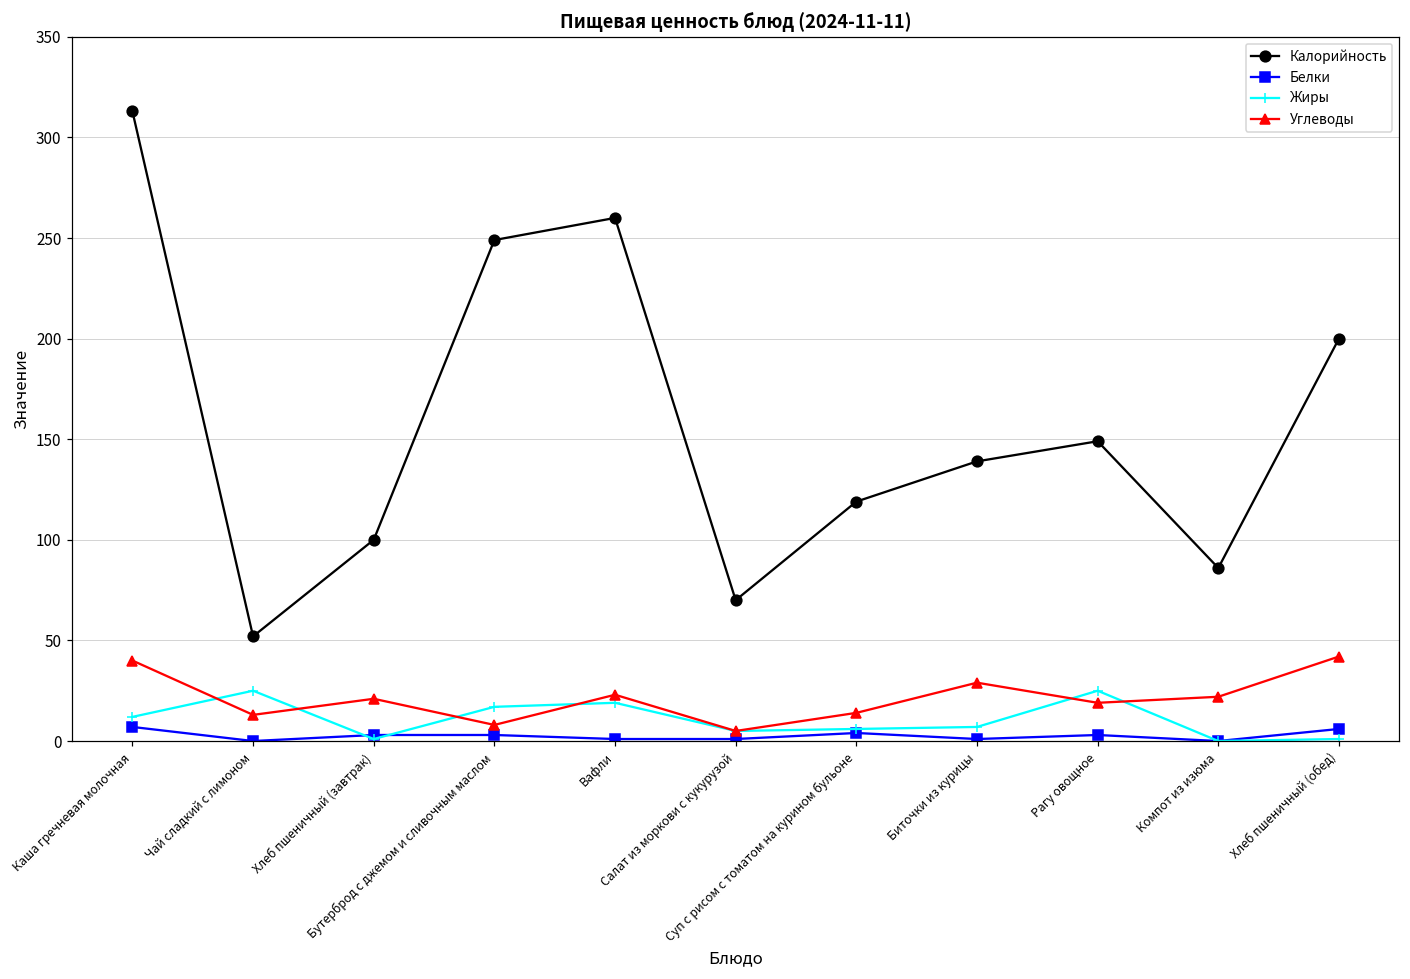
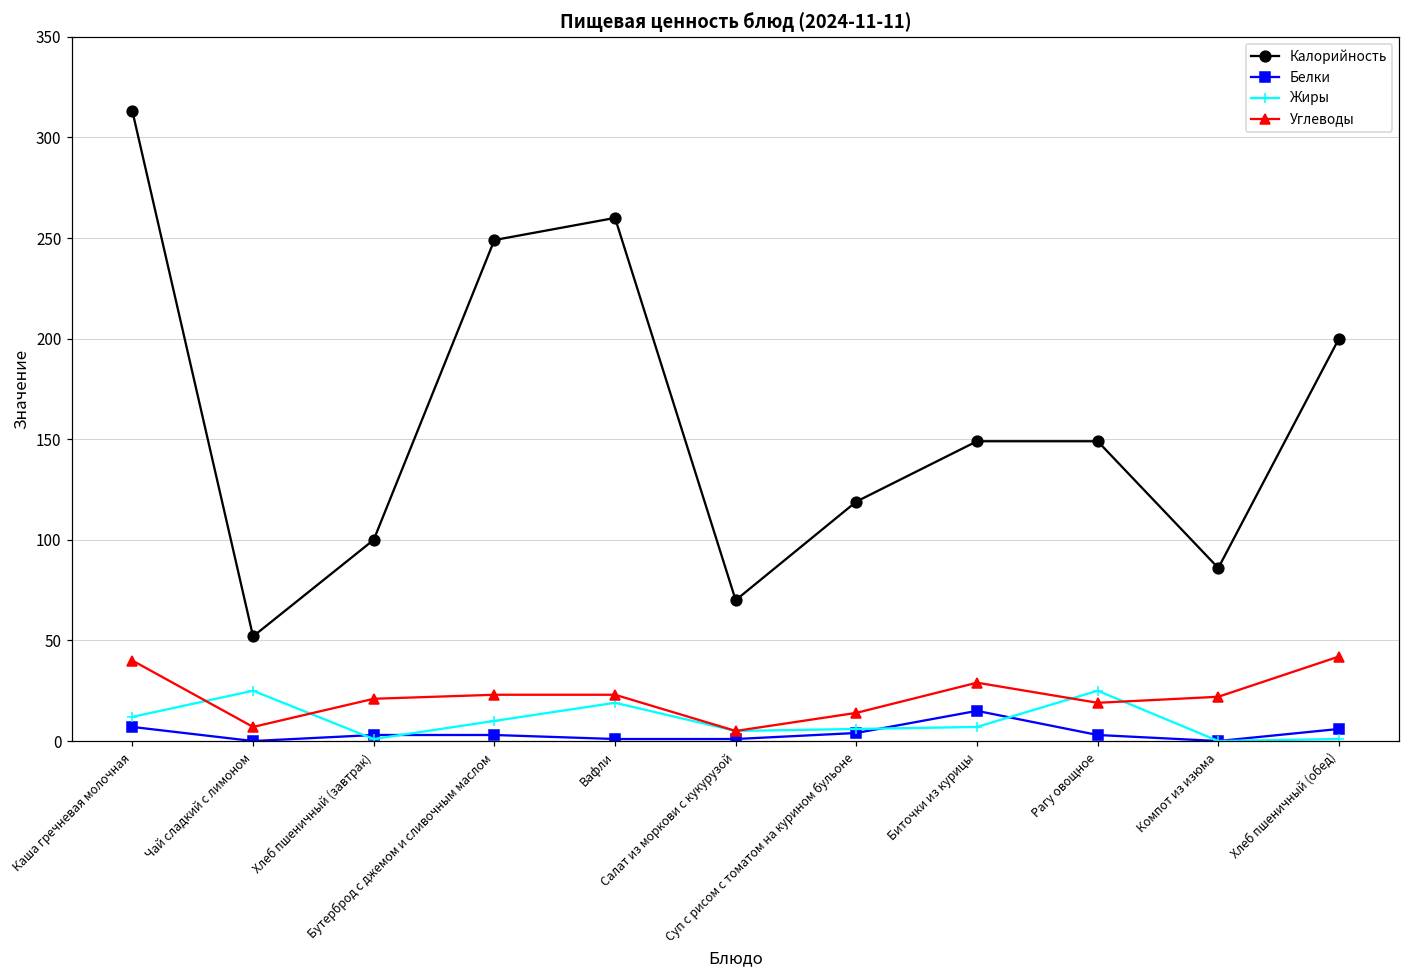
  {
    "Калорийность": {
      "Каша гречневая молочная": 313,
      "Чай сладкий с лимоном": 52,
      "Хлеб пшеничный (завтрак)": 100,
      "Бутерброд с джемом и сливочным маслом": 249,
      "Вафли": 260,
      "Салат из моркови с кукурузой": 70,
      "Суп с рисом с томатом на курином бульоне": 119,
-     "Биточки из курицы": 139,
+     "Биточки из курицы": 149,
      "Рагу овощное": 149,
      "Компот из изюма": 86,
      "Хлеб пшеничный (обед)": 200
    },
    "Белки": {
      "Каша гречневая молочная": 7,
      "Чай сладкий с лимоном": 0,
      "Хлеб пшеничный (завтрак)": 3,
      "Бутерброд с джемом и сливочным маслом": 3,
      "Вафли": 1,
      "Салат из моркови с кукурузой": 1,
      "Суп с рисом с томатом на курином бульоне": 4,
-     "Биточки из курицы": 1,
+     "Биточки из курицы": 15,
      "Рагу овощное": 3,
      "Хлеб пшеничный (обед)": 6
    },
    "Жиры": {
      "Каша гречневая молочная": 12,
      "Чай сладкий с лимоном": 25,
      "Хлеб пшеничный (завтрак)": 1,
-     "Бутерброд с джемом и сливочным маслом": 17,
+     "Бутерброд с джемом и сливочным маслом": 10,
      "Вафли": 19,
      "Суп с рисом с томатом на курином бульоне": 6,
      "Биточки из курицы": 7,
      "Рагу овощное": 25,
      "Хлеб пшеничный (обед)": 1
    },
    "Углеводы": {
      "Каша гречневая молочная": 40,
-     "Чай сладкий с лимоном": 13,
+     "Чай сладкий с лимоном": 7,
      "Хлеб пшеничный (завтрак)": 21,
-     "Бутерброд с джемом и сливочным маслом": 8,
+     "Бутерброд с джемом и сливочным маслом": 23,
      "Вафли": 23,
      "Суп с рисом с томатом на курином бульоне": 14,
      "Биточки из курицы": 29,
      "Рагу овощное": 19,
      "Компот из изюма": 22,
      "Хлеб пшеничный (обед)": 42
    }
  }
